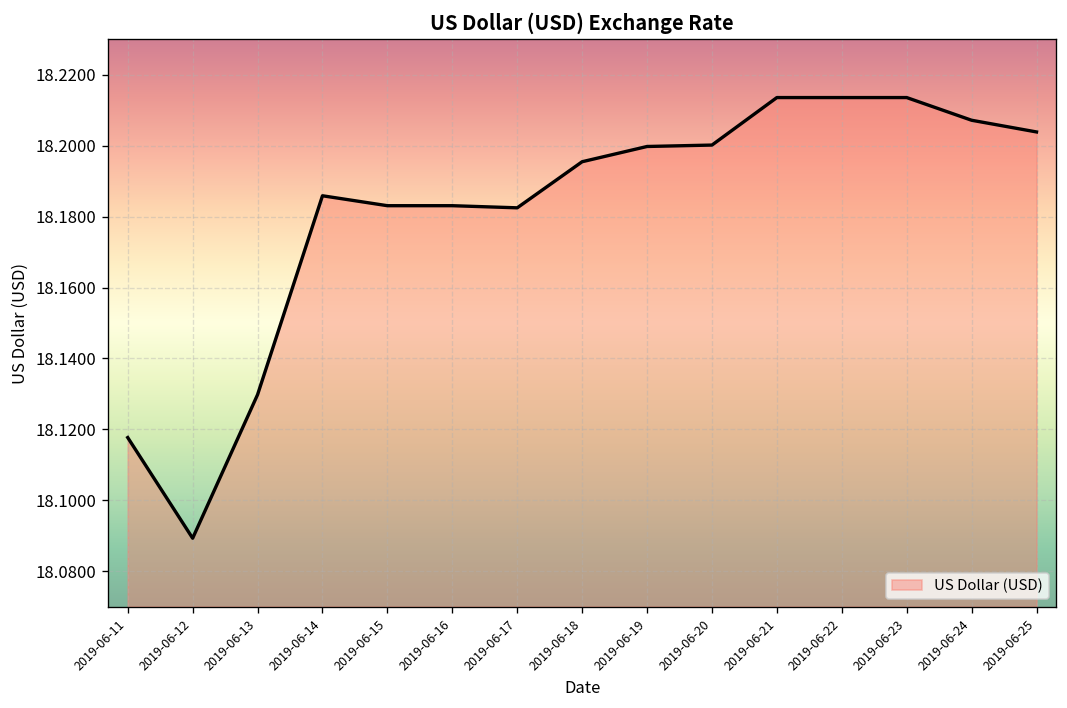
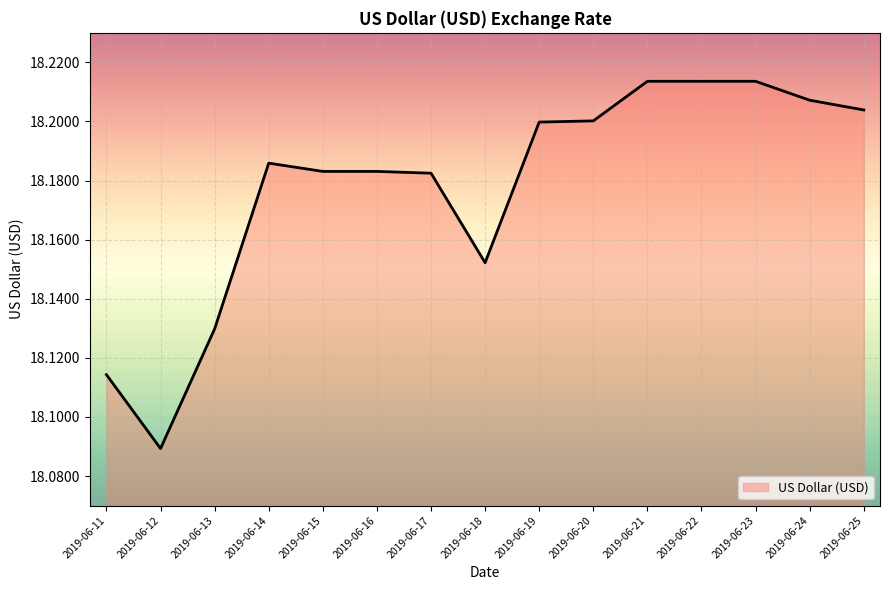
  {
-   "2019-06-11": 18.118,
+   "2019-06-11": 18.114,
    "2019-06-12": 18.089,
    "2019-06-13": 18.130,
    "2019-06-14": 18.186,
    "2019-06-15": 18.183,
    "2019-06-16": 18.183,
    "2019-06-17": 18.183,
-   "2019-06-18": 18.196,
+   "2019-06-18": 18.152,
    "2019-06-19": 18.200,
    "2019-06-20": 18.200,
    "2019-06-21": 18.214,
    "2019-06-22": 18.214,
    "2019-06-23": 18.214,
    "2019-06-24": 18.207,
    "2019-06-25": 18.204
  }
